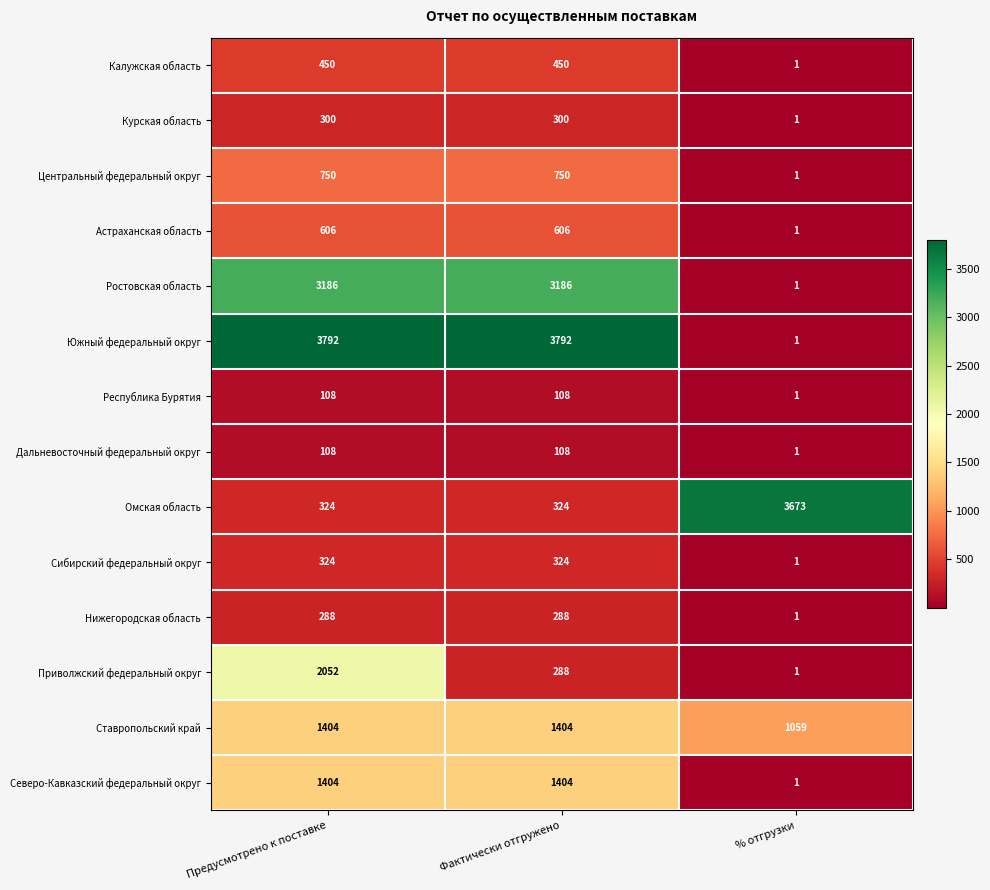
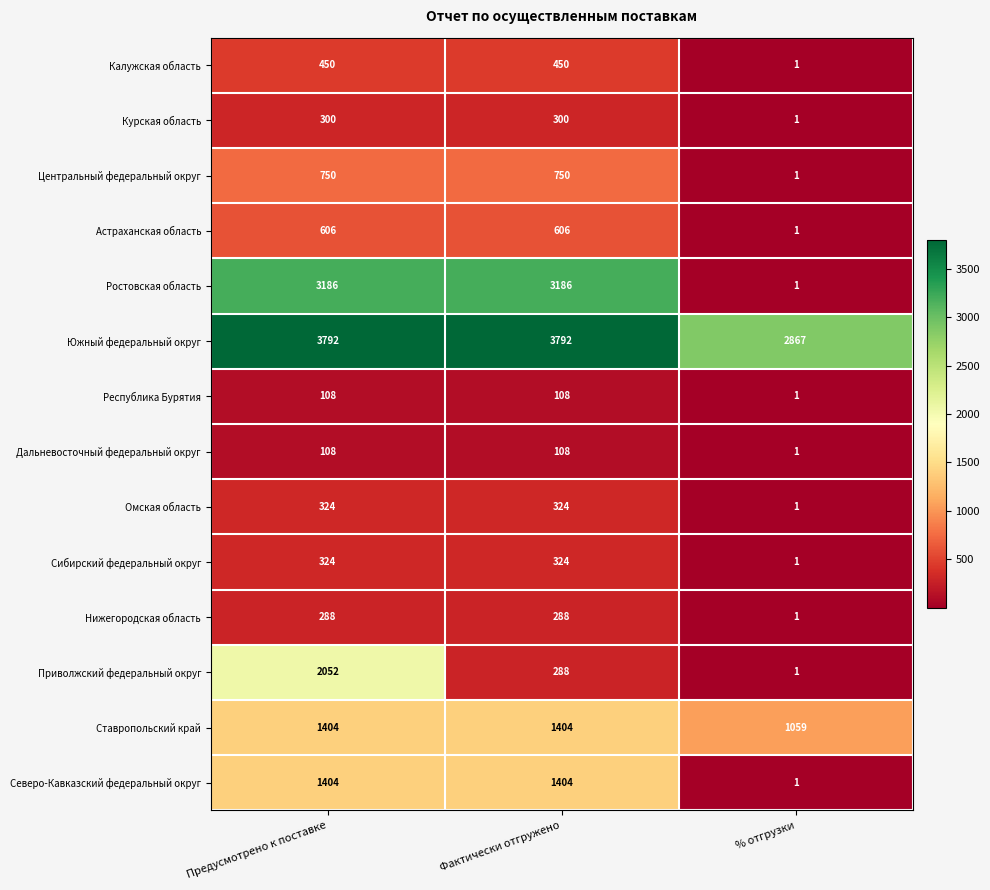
  {
    "Калужская область": {
      "Предусмотрено к поставке": 450,
      "Фактически отгружено": 450,
      "% отгрузки": 1
    },
    "Курская область": {
      "Предусмотрено к поставке": 300,
      "Фактически отгружено": 300,
      "% отгрузки": 1
    },
    "Центральный федеральный округ": {
      "Предусмотрено к поставке": 750,
      "Фактически отгружено": 750,
      "% отгрузки": 1
    },
    "Астраханская область": {
      "Предусмотрено к поставке": 606,
      "Фактически отгружено": 606,
      "% отгрузки": 1
    },
    "Ростовская область": {
      "Предусмотрено к поставке": 3186,
      "Фактически отгружено": 3186,
      "% отгрузки": 1
    },
    "Южный федеральный округ": {
      "Предусмотрено к поставке": 3792,
      "Фактически отгружено": 3792,
-     "% отгрузки": 1
+     "% отгрузки": 2867
    },
    "Республика Бурятия": {
      "Предусмотрено к поставке": 108,
      "Фактически отгружено": 108,
      "% отгрузки": 1
    },
    "Дальневосточный федеральный округ": {
      "Предусмотрено к поставке": 108,
      "Фактически отгружено": 108,
      "% отгрузки": 1
    },
    "Омская область": {
      "Предусмотрено к поставке": 324,
      "Фактически отгружено": 324,
-     "% отгрузки": 3673
+     "% отгрузки": 1
    },
    "Сибирский федеральный округ": {
      "Предусмотрено к поставке": 324,
      "Фактически отгружено": 324,
      "% отгрузки": 1
    },
    "Нижегородская область": {
      "Предусмотрено к поставке": 288,
      "Фактически отгружено": 288,
      "% отгрузки": 1
    },
    "Приволжский федеральный округ": {
      "Предусмотрено к поставке": 2052,
      "Фактически отгружено": 288,
      "% отгрузки": 1
    },
    "Ставропольский край": {
      "Предусмотрено к поставке": 1404,
      "Фактически отгружено": 1404,
      "% отгрузки": 1059
    },
    "Северо-Кавказский федеральный округ": {
      "Предусмотрено к поставке": 1404,
      "Фактически отгружено": 1404,
      "% отгрузки": 1
    }
  }
